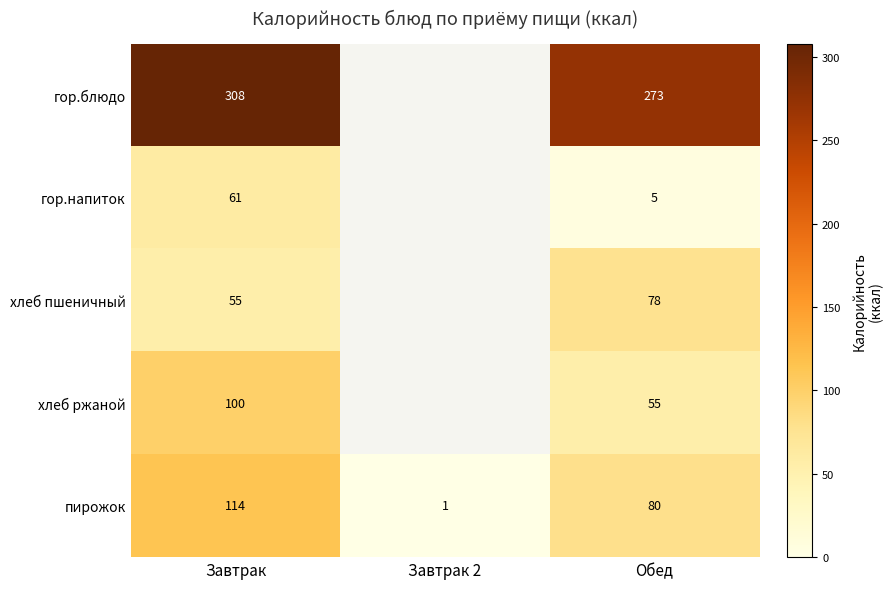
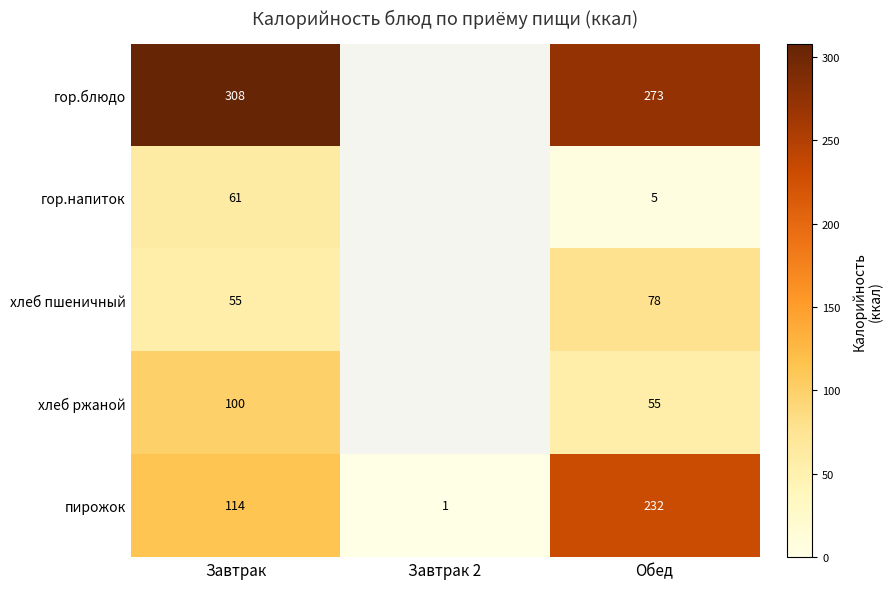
  {
    "гор.блюдо": {
      "Завтрак": 308,
      "Обед": 273
    },
    "гор.напиток": {
      "Завтрак": 61,
      "Обед": 5
    },
    "хлеб пшеничный": {
      "Завтрак": 55,
      "Обед": 78
    },
    "хлеб ржаной": {
      "Завтрак": 100,
      "Обед": 55
    },
    "пирожок": {
      "Завтрак": 114,
      "Завтрак 2": 1,
-     "Обед": 80
+     "Обед": 232
    }
  }
